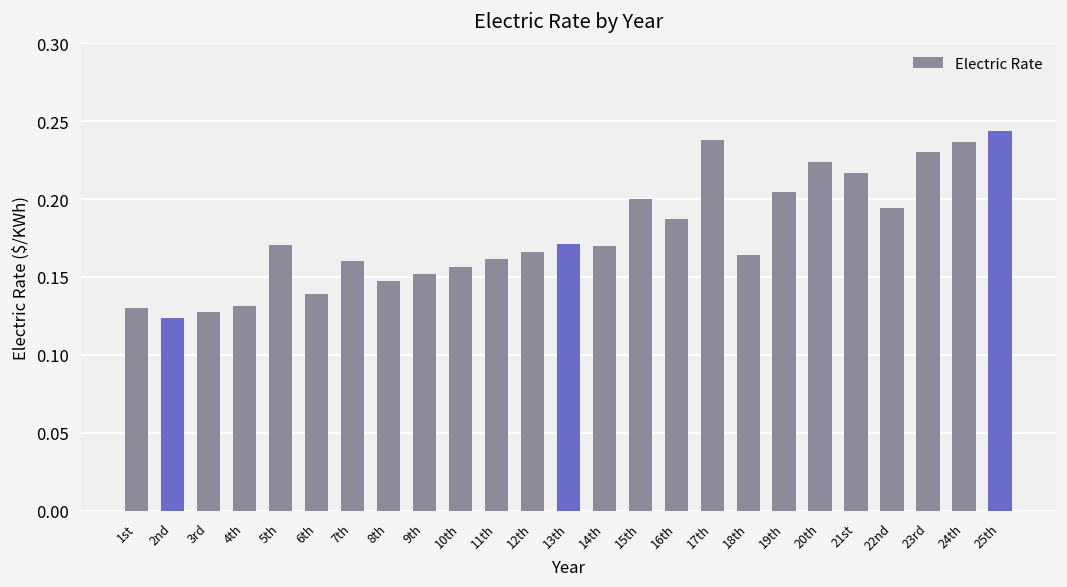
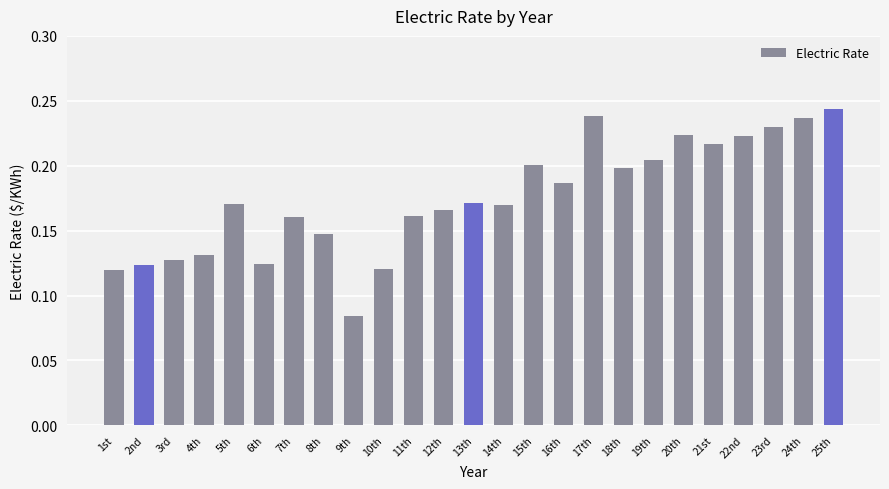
  {
-   "1st": 0.13,
+   "1st": 0.12,
    "2nd": 0.124,
    "3rd": 0.127,
    "4th": 0.131,
    "5th": 0.171,
-   "6th": 0.139,
+   "6th": 0.125,
    "7th": 0.160,
    "8th": 0.148,
-   "9th": 0.152,
-   "10th": 0.157,
+   "9th": 0.085,
+   "10th": 0.120,
    "11th": 0.161,
    "12th": 0.166,
    "13th": 0.171,
    "14th": 0.170,
    "15th": 0.200,
    "16th": 0.187,
    "17th": 0.238,
-   "18th": 0.164,
+   "18th": 0.198,
    "19th": 0.204,
    "20th": 0.224,
    "21st": 0.217,
-   "22nd": 0.194,
+   "22nd": 0.223,
    "23rd": 0.230,
    "24th": 0.237,
    "25th": 0.244
  }
